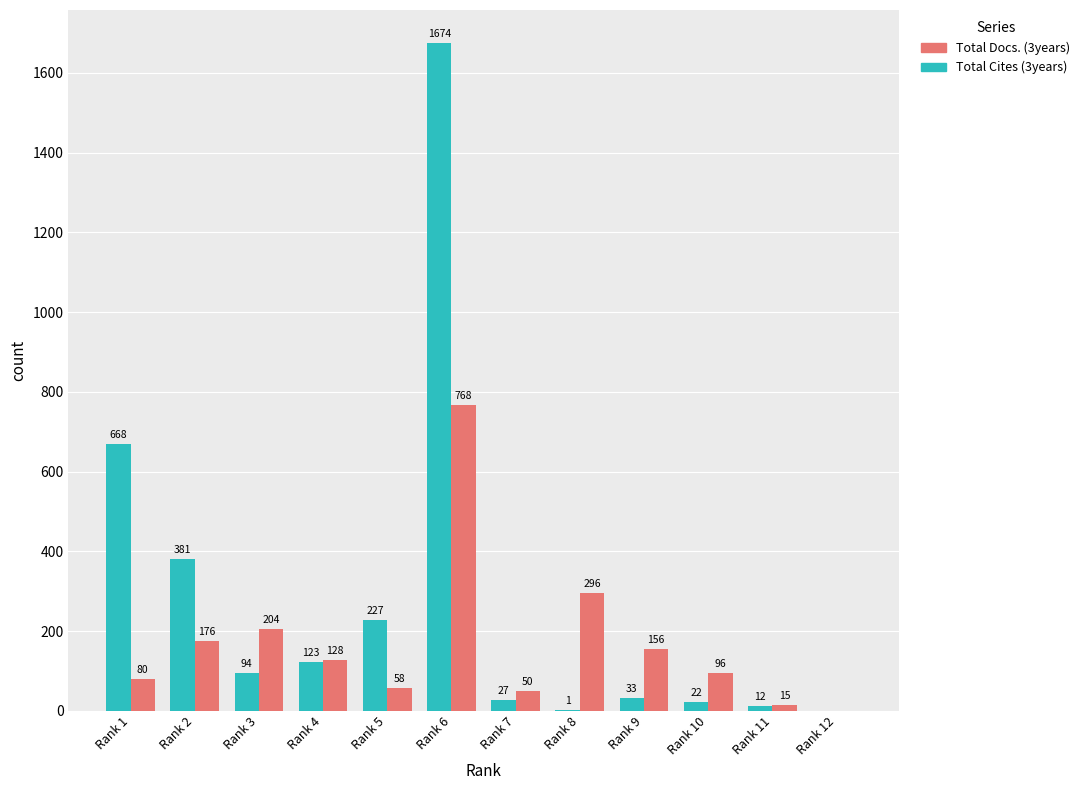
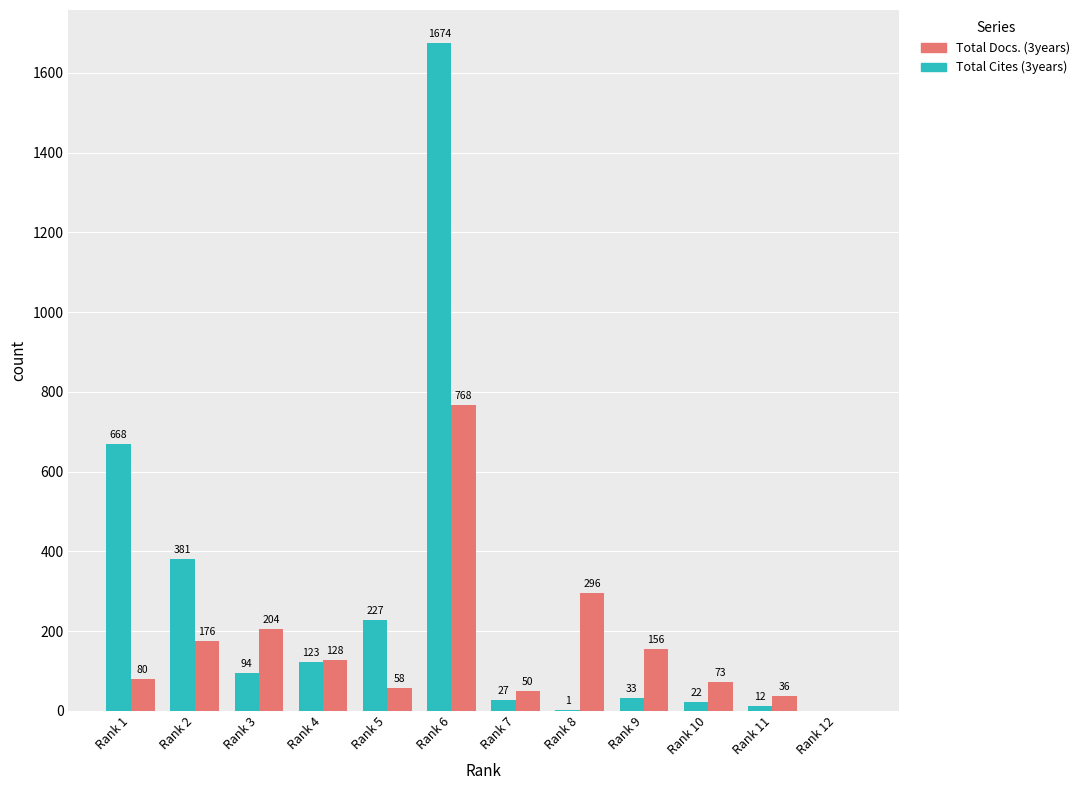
  {
    "Total Cites (3years)": {
      "Rank 1": 668,
      "Rank 2": 381,
      "Rank 3": 94,
      "Rank 4": 123,
      "Rank 5": 227,
      "Rank 6": 1674,
      "Rank 7": 27,
      "Rank 8": 1,
      "Rank 9": 33,
      "Rank 10": 22,
      "Rank 11": 12
    },
    "Total Docs. (3years)": {
      "Rank 1": 80,
      "Rank 2": 176,
      "Rank 3": 204,
      "Rank 4": 128,
      "Rank 5": 58,
      "Rank 6": 768,
      "Rank 7": 50,
      "Rank 8": 296,
      "Rank 9": 156,
-     "Rank 10": 96,
-     "Rank 11": 15
+     "Rank 10": 73,
+     "Rank 11": 36
    }
  }
